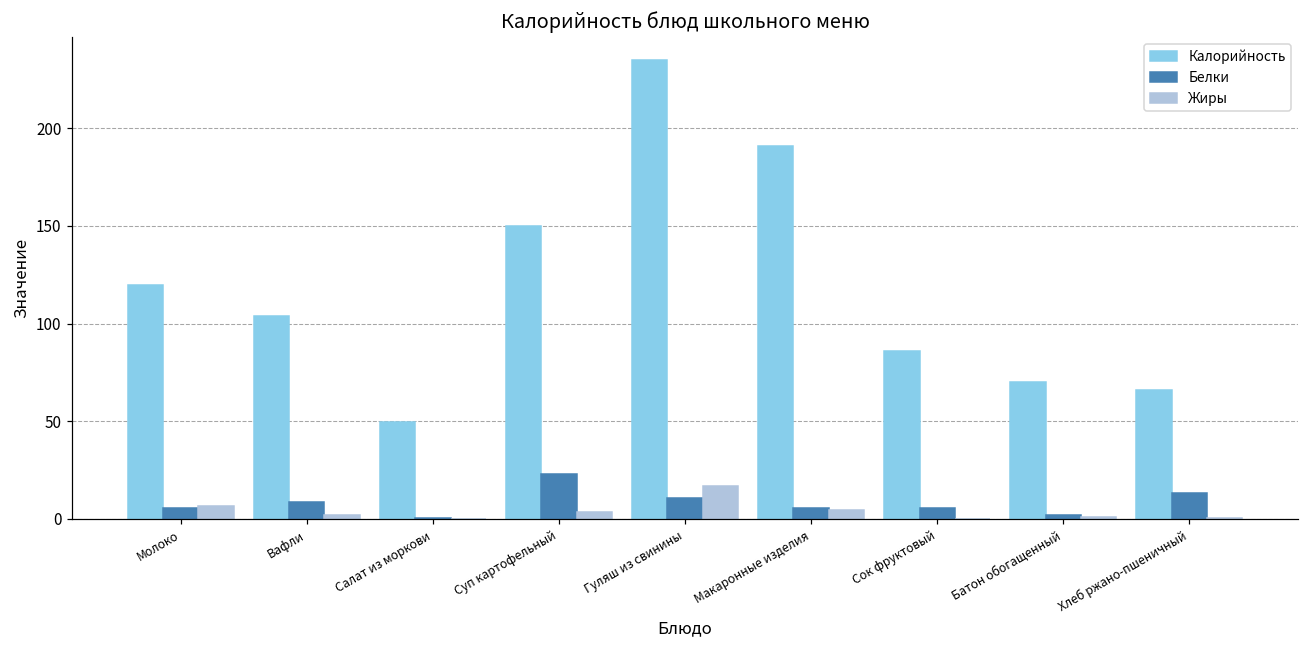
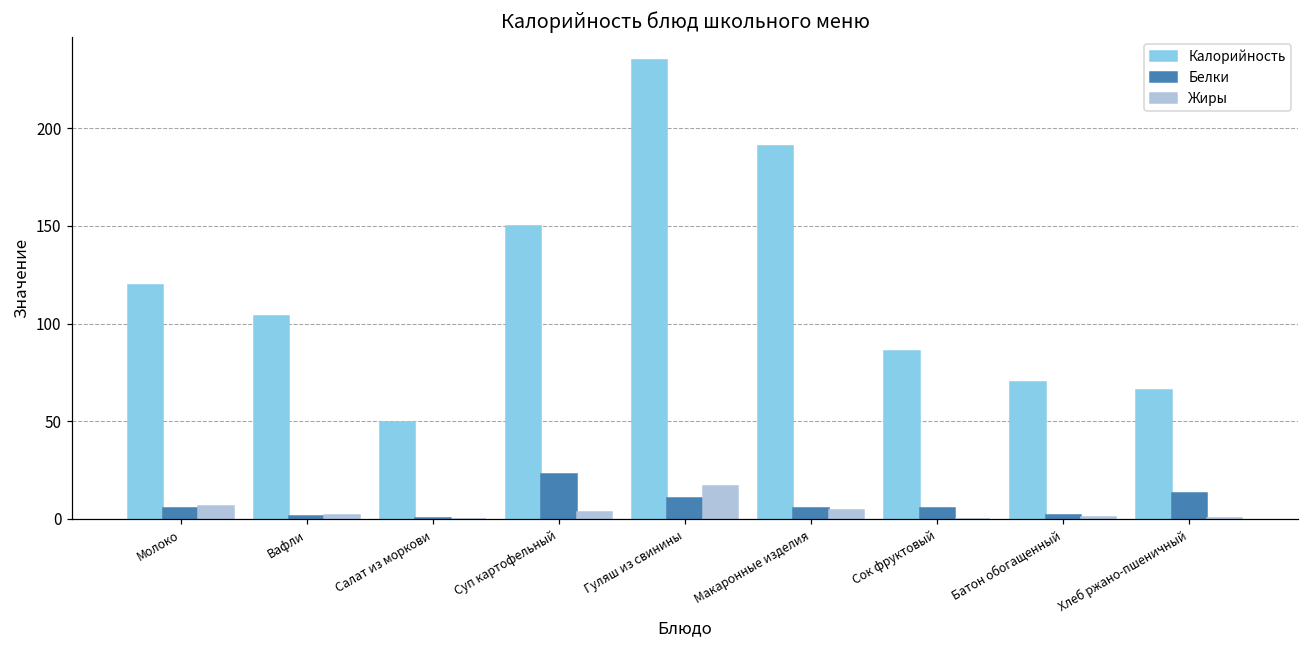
  {
    "Белки": {
      "Молоко": 6,
-     "Вафли": 9,
+     "Вафли": 1,
      "Суп картофельный": 23,
      "Гуляш из свинины": 11,
      "Макаронные изделия": 6,
      "Сок фруктовый": 6,
      "Батон обогащенный": 2,
      "Хлеб ржано-пшеничный": 13
    }
  }
